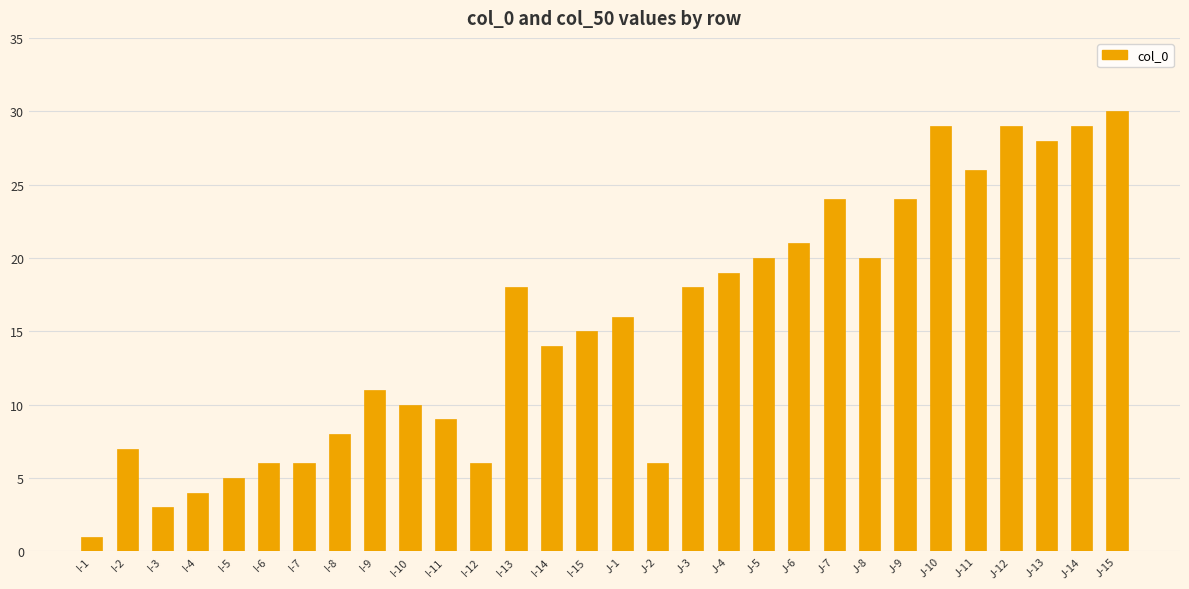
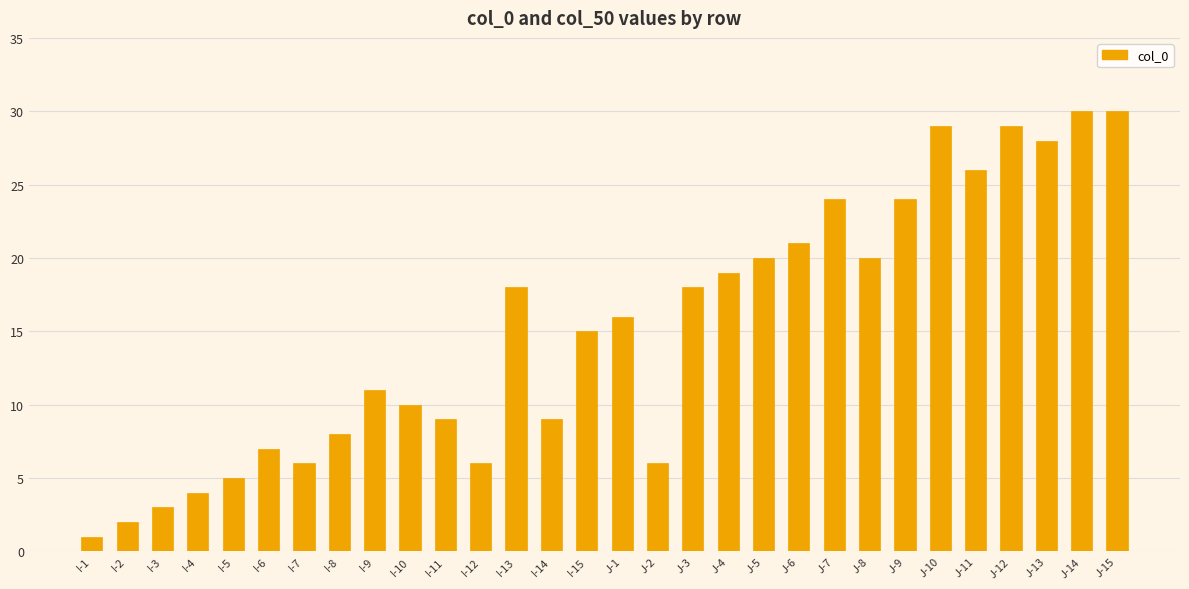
  {
    "I-1": 1,
-   "I-2": 7,
+   "I-2": 2,
    "I-3": 3,
    "I-4": 4,
    "I-5": 5,
-   "I-6": 6,
+   "I-6": 7,
    "I-7": 6,
    "I-8": 8,
    "I-9": 11,
    "I-10": 10,
    "I-11": 9,
    "I-12": 6,
    "I-13": 18,
-   "I-14": 14,
+   "I-14": 9,
    "I-15": 15,
    "J-1": 16,
    "J-2": 6,
    "J-3": 18,
    "J-4": 19,
    "J-5": 20,
    "J-6": 21,
    "J-7": 24,
    "J-8": 20,
    "J-9": 24,
    "J-10": 29,
    "J-11": 26,
    "J-12": 29,
    "J-13": 28,
-   "J-14": 29,
+   "J-14": 30,
    "J-15": 30
  }
